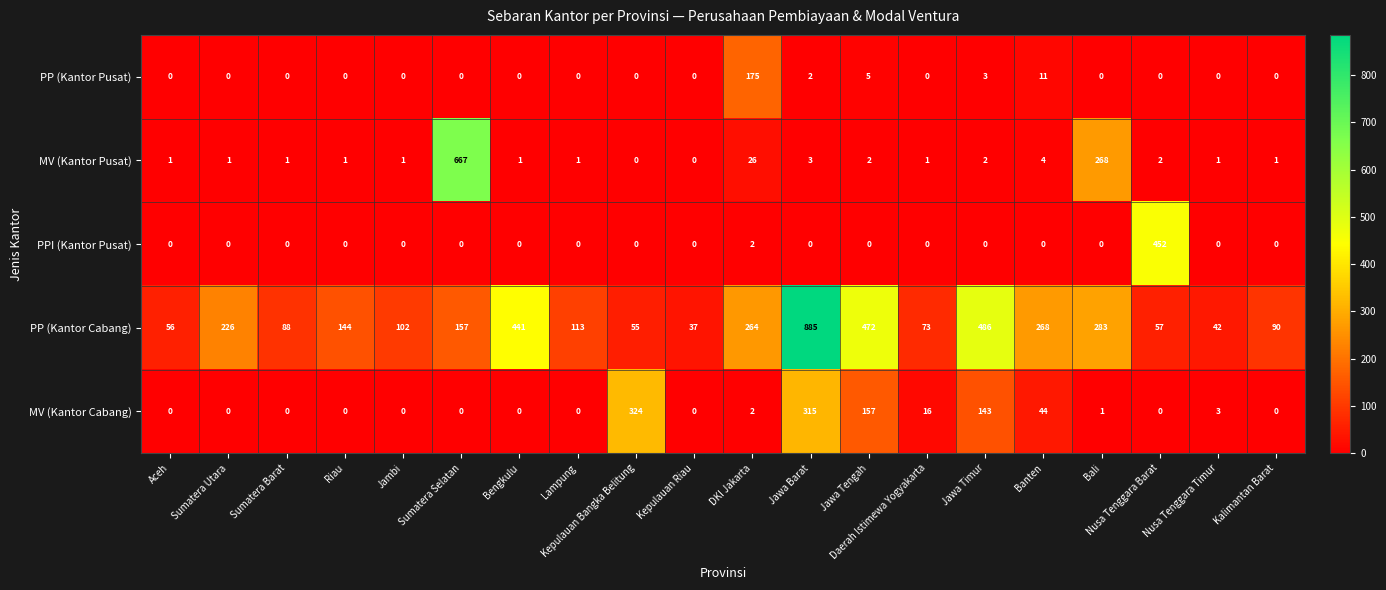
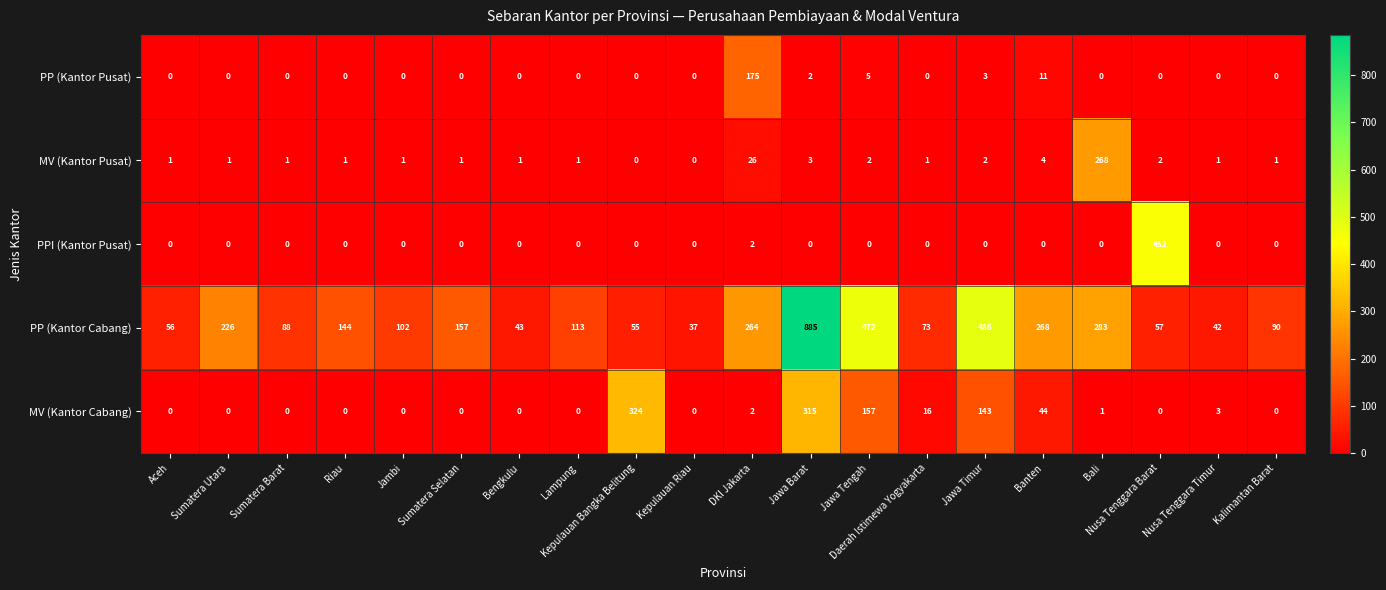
  {
    "PP (Kantor Pusat)": {
      "Aceh": 0,
      "Sumatera Utara": 0,
      "Sumatera Barat": 0,
      "Riau": 0,
      "Jambi": 0,
      "Sumatera Selatan": 0,
      "Bengkulu": 0,
      "Lampung": 0,
      "Kepulauan Bangka Belitung": 0,
      "Kepulauan Riau": 0,
      "DKI Jakarta": 175,
      "Jawa Barat": 2,
      "Jawa Tengah": 5,
      "Daerah Istimewa Yogyakarta": 0,
      "Jawa Timur": 3,
      "Banten": 11,
      "Bali": 0,
      "Nusa Tenggara Barat": 0,
      "Nusa Tenggara Timur": 0,
      "Kalimantan Barat": 0
    },
    "MV (Kantor Pusat)": {
      "Aceh": 1,
      "Sumatera Utara": 1,
      "Sumatera Barat": 1,
      "Riau": 1,
      "Jambi": 1,
-     "Sumatera Selatan": 667,
+     "Sumatera Selatan": 1,
      "Bengkulu": 1,
      "Lampung": 1,
      "Kepulauan Bangka Belitung": 0,
      "Kepulauan Riau": 0,
      "DKI Jakarta": 26,
      "Jawa Barat": 3,
      "Jawa Tengah": 2,
      "Daerah Istimewa Yogyakarta": 1,
      "Jawa Timur": 2,
      "Banten": 4,
      "Bali": 268,
      "Nusa Tenggara Barat": 2,
      "Nusa Tenggara Timur": 1,
      "Kalimantan Barat": 1
    },
    "PPI (Kantor Pusat)": {
      "Aceh": 0,
      "Sumatera Utara": 0,
      "Sumatera Barat": 0,
      "Riau": 0,
      "Jambi": 0,
      "Sumatera Selatan": 0,
      "Bengkulu": 0,
      "Lampung": 0,
      "Kepulauan Bangka Belitung": 0,
      "Kepulauan Riau": 0,
      "DKI Jakarta": 2,
      "Jawa Barat": 0,
      "Jawa Tengah": 0,
      "Daerah Istimewa Yogyakarta": 0,
      "Jawa Timur": 0,
      "Banten": 0,
      "Bali": 0,
      "Nusa Tenggara Barat": 452,
      "Nusa Tenggara Timur": 0,
      "Kalimantan Barat": 0
    },
    "PP (Kantor Cabang)": {
      "Aceh": 56,
      "Sumatera Utara": 226,
      "Sumatera Barat": 88,
      "Riau": 144,
      "Jambi": 102,
      "Sumatera Selatan": 157,
-     "Bengkulu": 441,
+     "Bengkulu": 43,
      "Lampung": 113,
      "Kepulauan Bangka Belitung": 55,
      "Kepulauan Riau": 37,
      "DKI Jakarta": 264,
      "Jawa Barat": 885,
      "Jawa Tengah": 472,
      "Daerah Istimewa Yogyakarta": 73,
      "Jawa Timur": 486,
      "Banten": 268,
      "Bali": 283,
      "Nusa Tenggara Barat": 57,
      "Nusa Tenggara Timur": 42,
      "Kalimantan Barat": 90
    },
    "MV (Kantor Cabang)": {
      "Aceh": 0,
      "Sumatera Utara": 0,
      "Sumatera Barat": 0,
      "Riau": 0,
      "Jambi": 0,
      "Sumatera Selatan": 0,
      "Bengkulu": 0,
      "Lampung": 0,
      "Kepulauan Bangka Belitung": 324,
      "Kepulauan Riau": 0,
      "DKI Jakarta": 2,
      "Jawa Barat": 315,
      "Jawa Tengah": 157,
      "Daerah Istimewa Yogyakarta": 16,
      "Jawa Timur": 143,
      "Banten": 44,
      "Bali": 1,
      "Nusa Tenggara Barat": 0,
      "Nusa Tenggara Timur": 3,
      "Kalimantan Barat": 0
    }
  }
